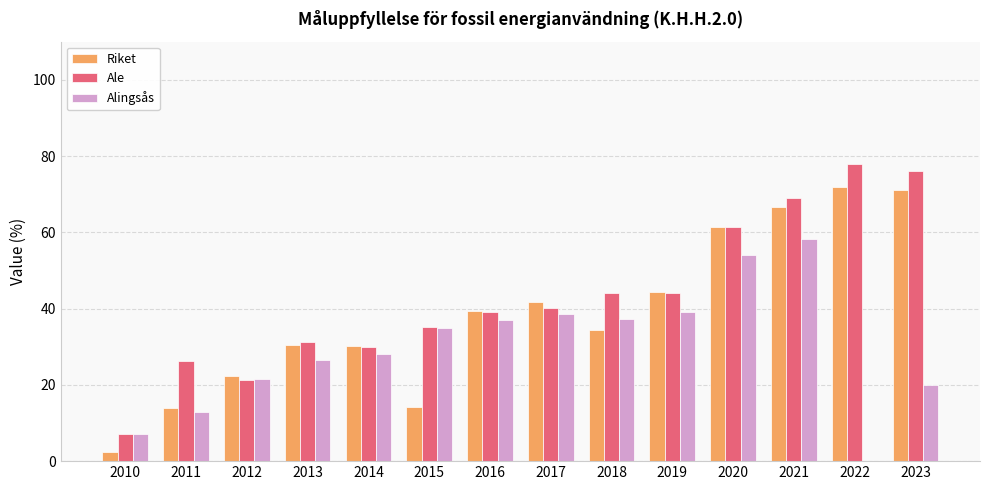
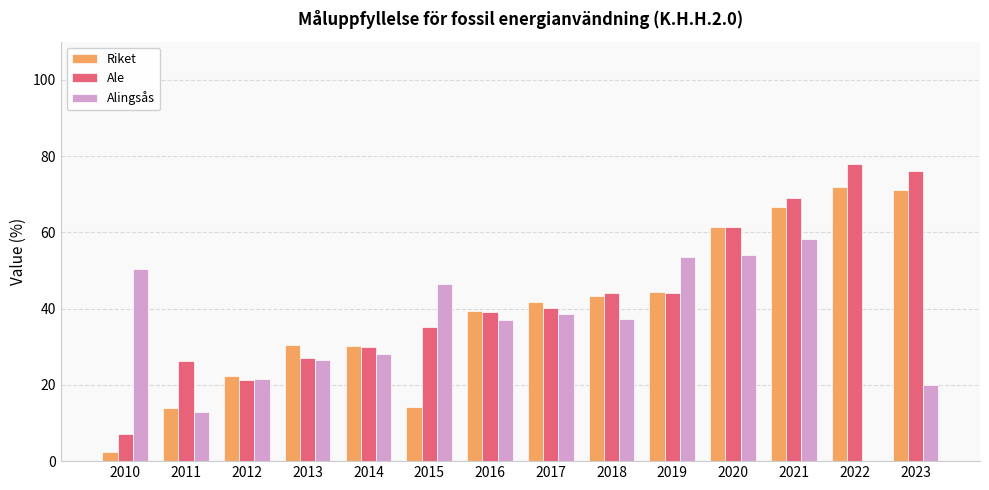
  {
    "Riket": {
      "2010": 2,
      "2011": 14,
      "2012": 22,
      "2013": 31,
      "2014": 30,
      "2015": 14,
      "2016": 39,
      "2017": 42,
-     "2018": 34,
+     "2018": 43,
      "2019": 44,
      "2020": 61,
      "2021": 67,
      "2022": 72,
      "2023": 71
    },
    "Ale": {
      "2010": 7,
      "2011": 26,
      "2012": 21,
-     "2013": 31,
+     "2013": 27,
      "2014": 30,
      "2015": 35,
      "2016": 39,
      "2017": 40,
      "2018": 44,
      "2019": 44,
      "2020": 61,
      "2021": 69,
      "2022": 78,
      "2023": 76
    },
    "Alingsås": {
-     "2010": 7,
+     "2010": 50,
      "2011": 13,
      "2012": 21,
      "2013": 26,
      "2014": 28,
-     "2015": 35,
+     "2015": 46,
      "2016": 37,
      "2017": 39,
      "2018": 37,
-     "2019": 39,
+     "2019": 54,
      "2020": 54,
      "2021": 58,
      "2022": 0,
      "2023": 20
    }
  }
